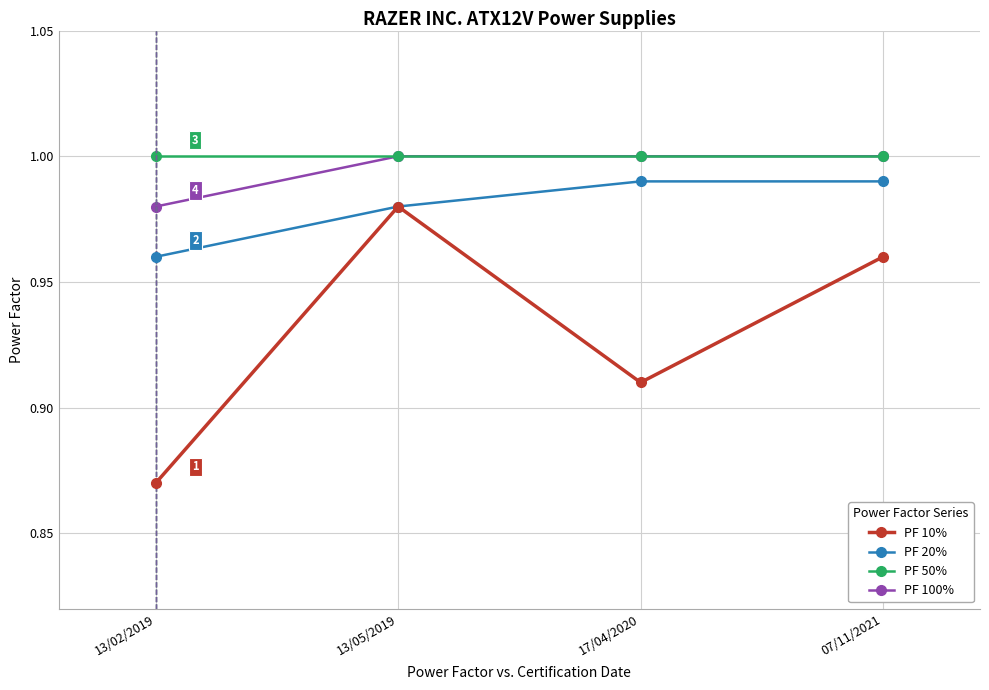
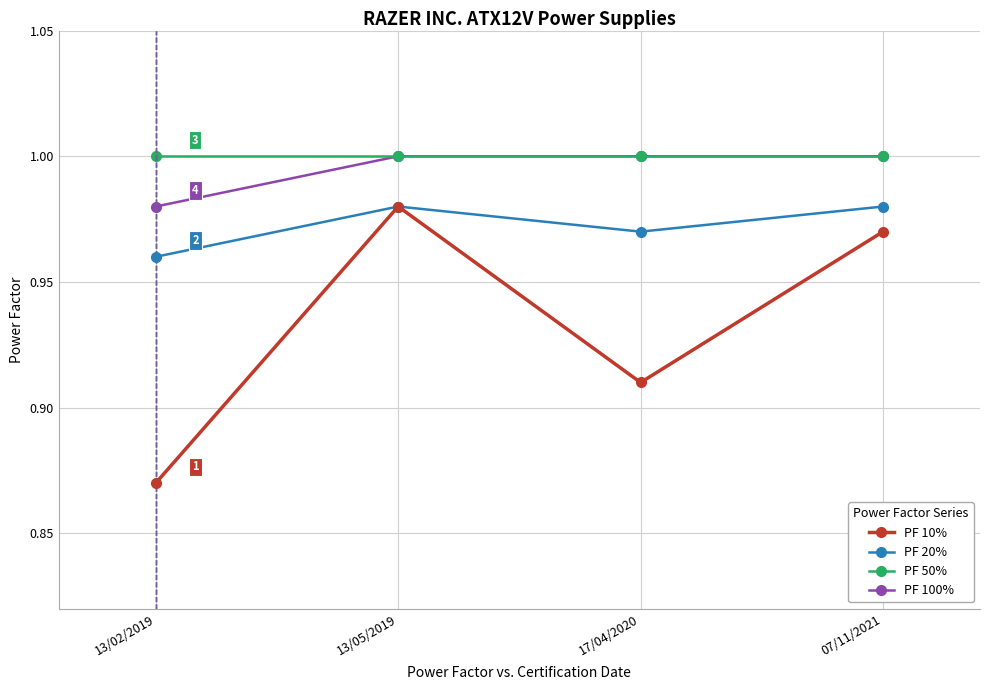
  {
    "PF 10%": {
      "13/02/2019": 0.87,
      "17/04/2020": 0.91,
-     "07/11/2021": 0.96
+     "07/11/2021": 0.97
    },
    "PF 20%": {
      "13/02/2019": 0.96,
-     "17/04/2020": 0.99,
-     "07/11/2021": 0.99
+     "17/04/2020": 0.97,
+     "07/11/2021": 0.98
    },
    "PF 50%": {
      "13/02/2019": 1.00
    },
    "PF 100%": {
      "13/02/2019": 0.98
    }
  }
